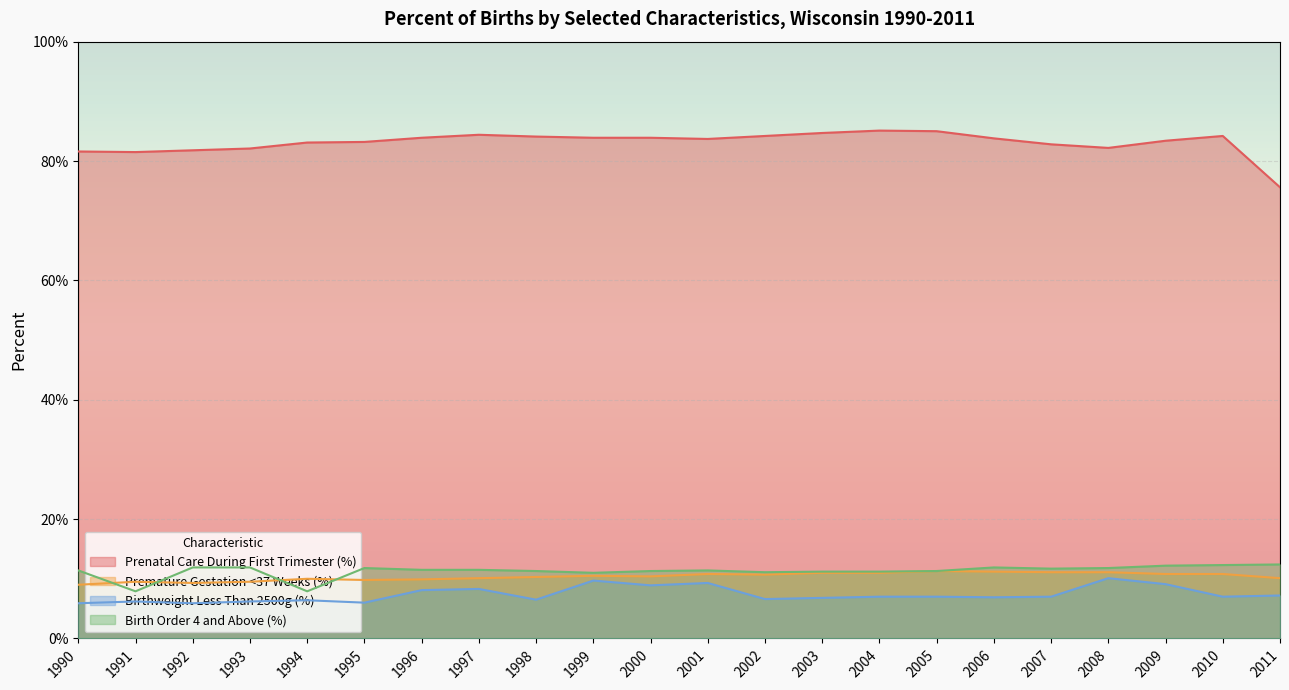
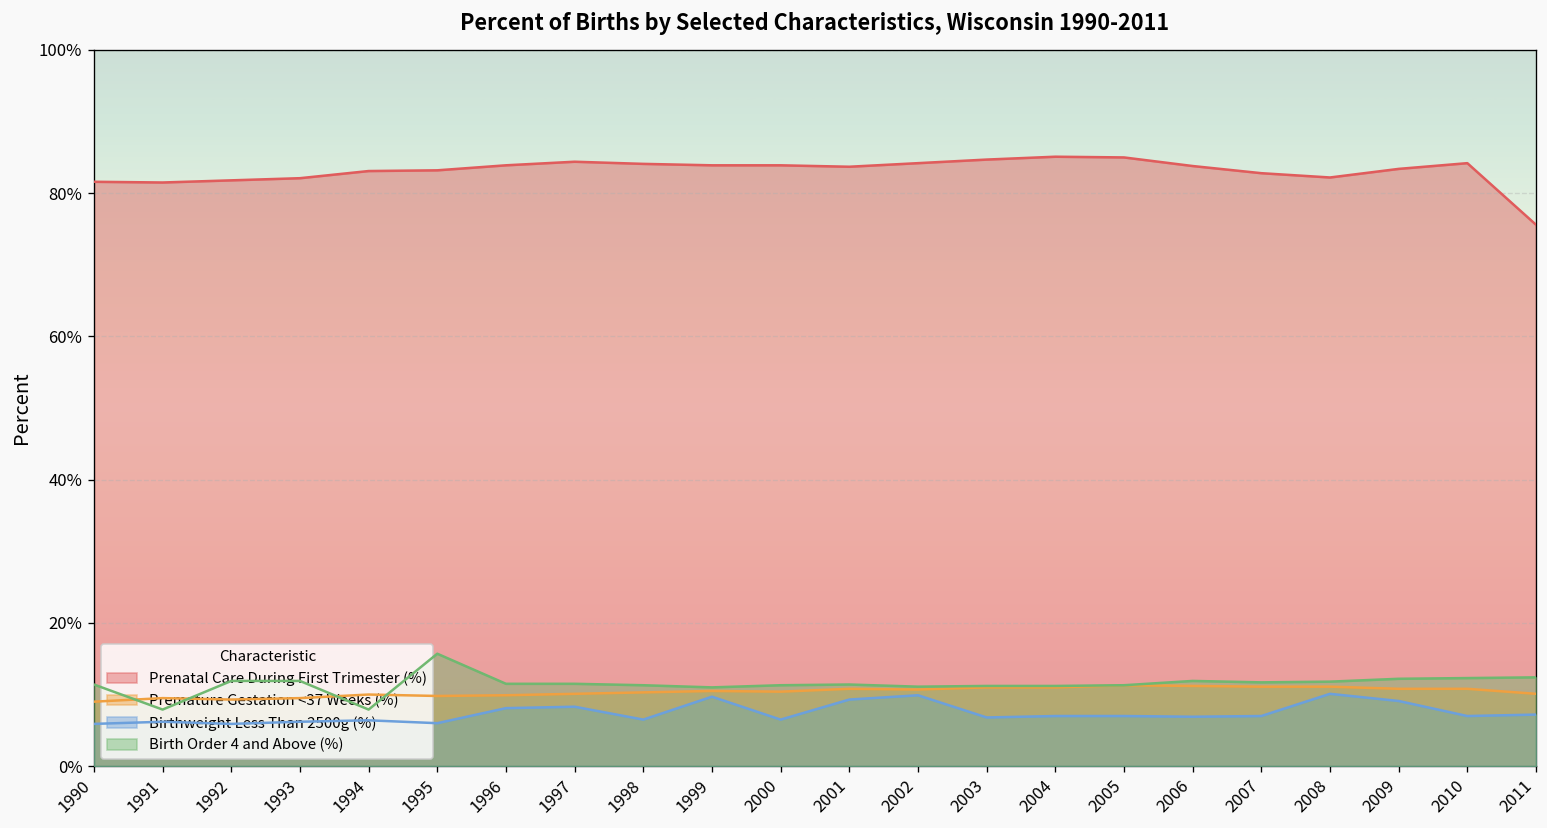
  {
    "Birthweight Less Than 2500g (%)": {
      "1990": "6%",
      "1995": "6%",
      "1996": "8%",
      "1997": "8%",
      "1998": "7%",
      "1999": "10%",
-     "2000": "9%",
+     "2000": "7%",
      "2001": "9%",
-     "2002": "7%",
+     "2002": "10%",
      "2003": "7%",
      "2004": "7%",
      "2005": "7%",
      "2006": "7%",
      "2007": "7%",
      "2008": "10%",
      "2009": "9%",
      "2010": "7%",
      "2011": "7%"
    },
    "Birth Order 4 and Above (%)": {
      "1990": "11%",
-     "1995": "12%",
+     "1995": "16%",
      "1996": "12%",
      "1997": "12%",
      "1998": "11%",
      "1999": "11%",
      "2000": "11%",
      "2001": "11%",
      "2006": "12%",
      "2007": "12%",
      "2008": "12%",
      "2009": "12%",
      "2010": "12%",
      "2011": "12%"
    }
  }
